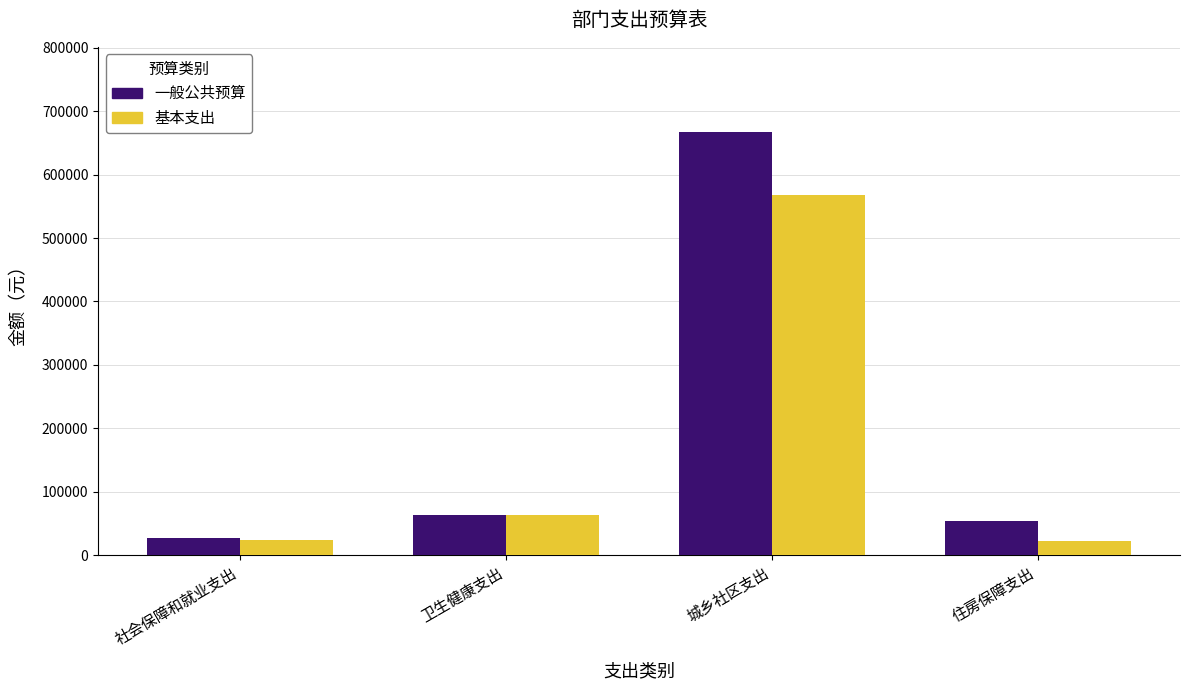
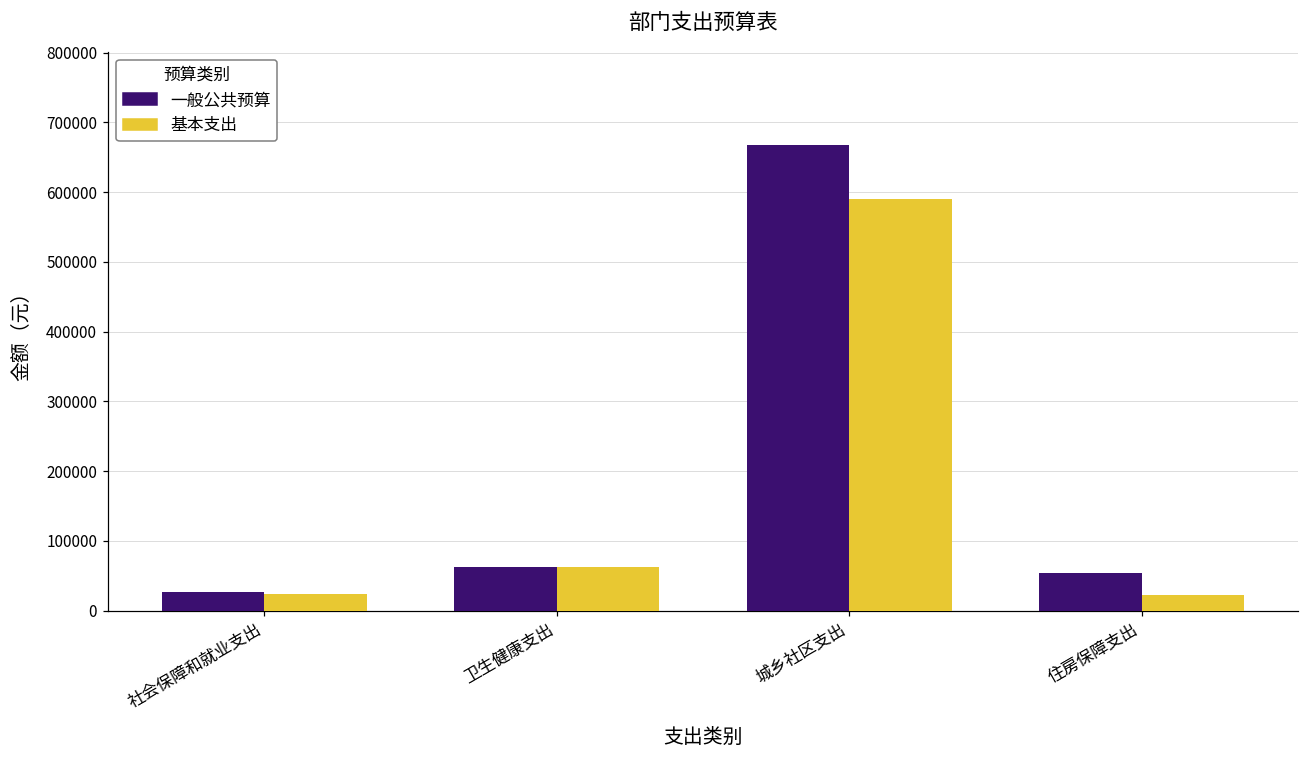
  {
    "一般公共预算": {
      "社会保障和就业支出": 30000,
      "卫生健康支出": 60000,
      "城乡社区支出": 670000,
      "住房保障支出": 50000
    },
    "基本支出": {
      "社会保障和就业支出": 20000,
      "卫生健康支出": 60000,
-     "城乡社区支出": 570000,
+     "城乡社区支出": 590000,
      "住房保障支出": 20000
    }
  }
